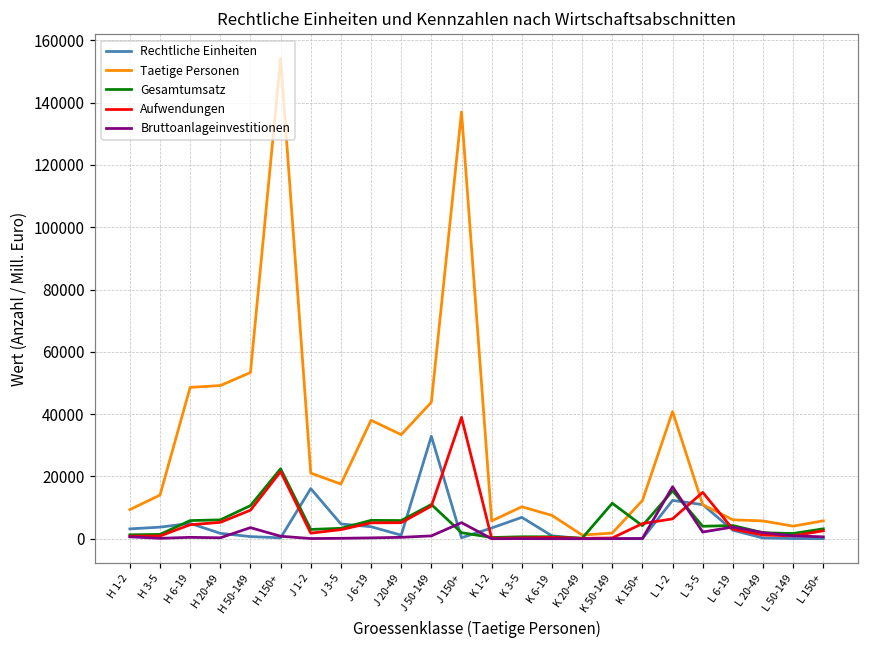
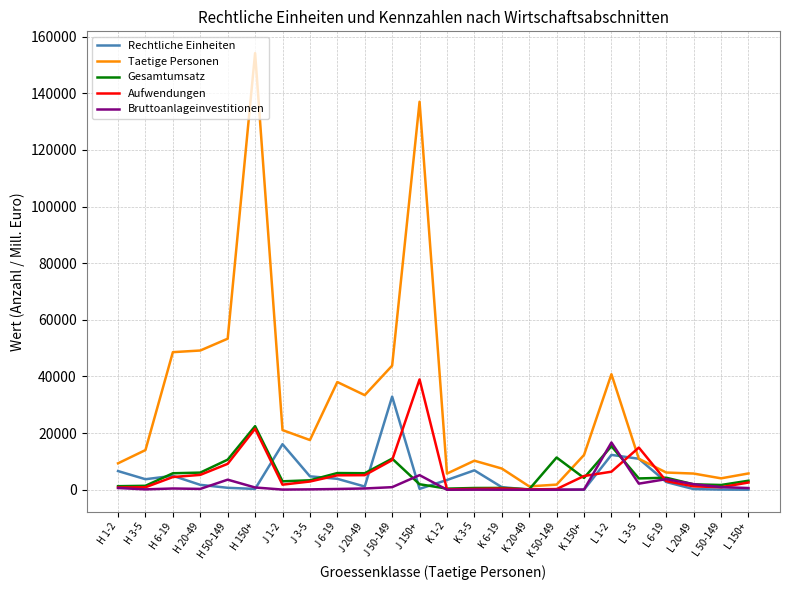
  {
    "Rechtliche Einheiten": {
-     "H 1-2": 3000,
+     "H 1-2": 7000,
      "H 3-5": 4000,
      "H 20-49": 2000,
      "H 50-149": 1000,
      "J 1-2": 16000,
      "J 3-5": 5000,
      "J 6-19": 4000,
      "J 50-149": 33000,
      "J 150+": 0,
      "K 1-2": 3000,
      "K 3-5": 7000,
      "L 1-2": 12000,
      "L 20-49": 0
    },
    "Taetige Personen": {
      "H 1-2": 9000,
      "H 3-5": 14000,
      "H 6-19": 49000,
      "H 20-49": 49000,
      "H 50-149": 53000,
      "J 1-2": 21000,
      "J 3-5": 18000,
      "J 6-19": 38000,
      "J 20-49": 33000,
      "J 50-149": 44000,
      "J 150+": 137000,
      "K 1-2": 6000,
      "K 3-5": 10000,
      "K 6-19": 7000,
      "K 20-49": 1000,
      "K 50-149": 2000,
      "K 150+": 12000,
      "L 1-2": 41000,
      "L 6-19": 6000,
      "L 20-49": 6000,
      "L 50-149": 4000,
      "L 150+": 6000
    },
    "Gesamtumsatz": {
      "H 50-149": 11000,
      "J 1-2": 3000,
      "J 150+": 2000,
      "K 50-149": 11000,
      "L 1-2": 15000,
      "L 3-5": 4000
    },
    "Aufwendungen": {
      "H 50-149": 9000,
      "J 1-2": 2000,
      "J 150+": 39000,
      "L 1-2": 6000,
      "L 3-5": 15000
    },
    "Bruttoanlageinvestitionen": {
      "H 6-19": 0,
      "H 20-49": 0,
      "H 50-149": 4000,
      "J 1-2": 0,
      "J 3-5": 0,
      "J 6-19": 0,
      "J 50-149": 1000,
      "J 150+": 5000,
      "L 1-2": 17000,
      "L 3-5": 2000
    }
  }
